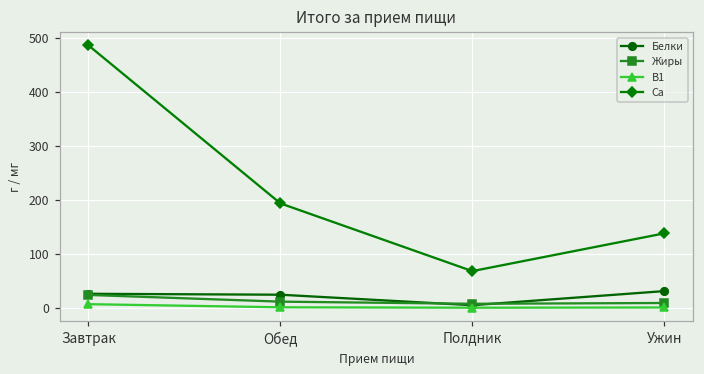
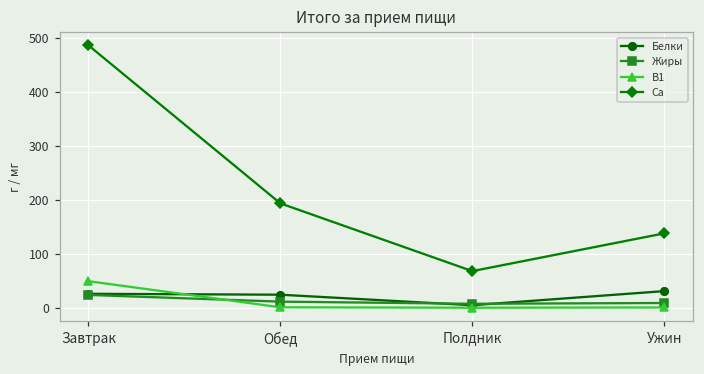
  {
    "B1": {
-     "Завтрак": 10,
+     "Завтрак": 50,
      "Обед": 0,
      "Ужин": 0
    }
  }
